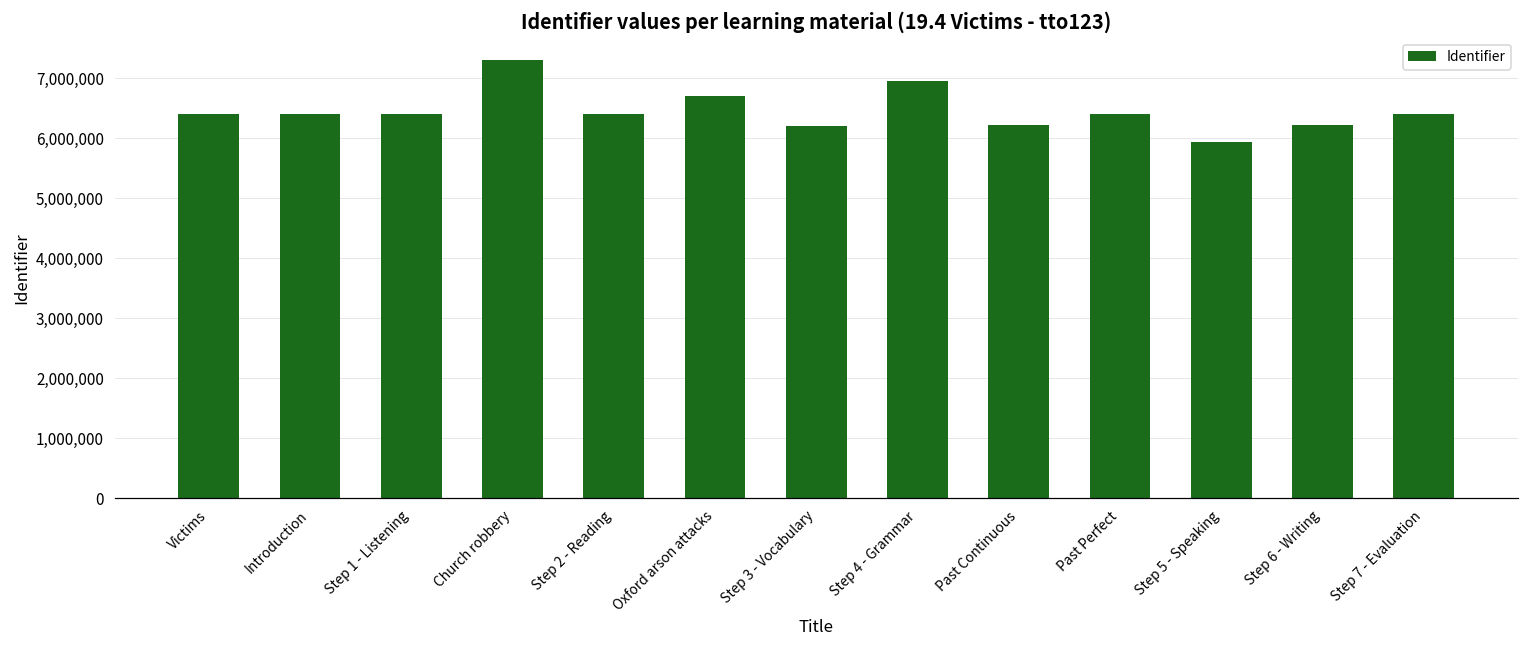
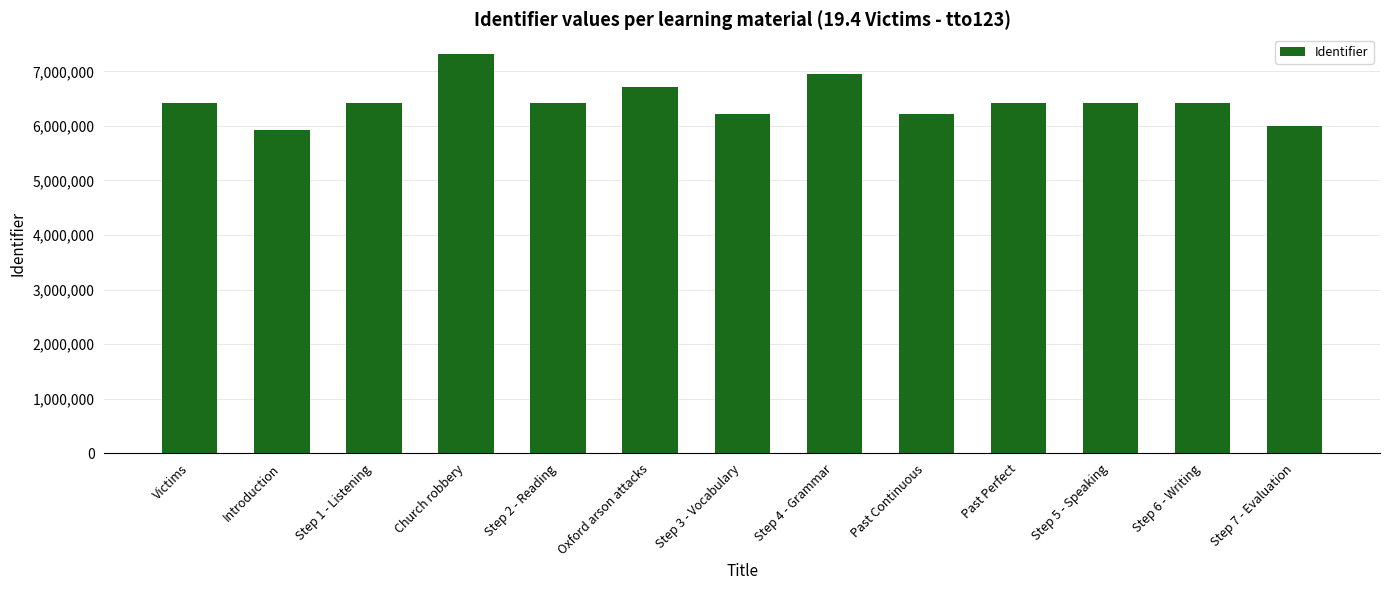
  {
    "Victims": "6,400,000",
-   "Introduction": "6,400,000",
+   "Introduction": "5,900,000",
    "Step 1 - Listening": "6,400,000",
    "Church robbery": "7,300,000",
    "Step 2 - Reading": "6,400,000",
    "Oxford arson attacks": "6,700,000",
    "Step 3 - Vocabulary": "6,200,000",
    "Step 4 - Grammar": "7,000,000",
    "Past Continuous": "6,200,000",
    "Past Perfect": "6,400,000",
-   "Step 5 - Speaking": "5,900,000",
-   "Step 6 - Writing": "6,200,000",
-   "Step 7 - Evaluation": "6,400,000"
+   "Step 5 - Speaking": "6,400,000",
+   "Step 6 - Writing": "6,400,000",
+   "Step 7 - Evaluation": "6,000,000"
  }
